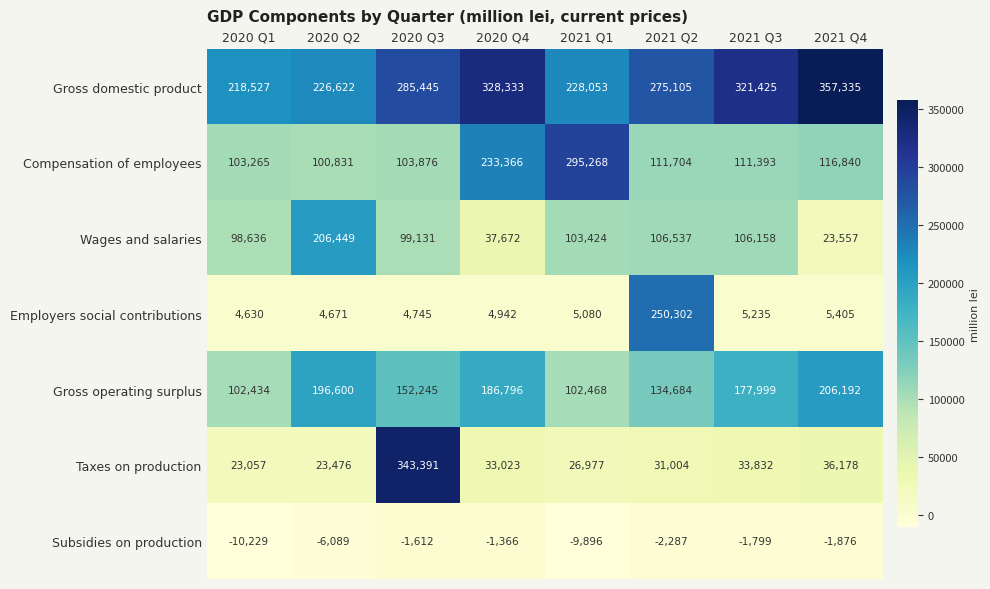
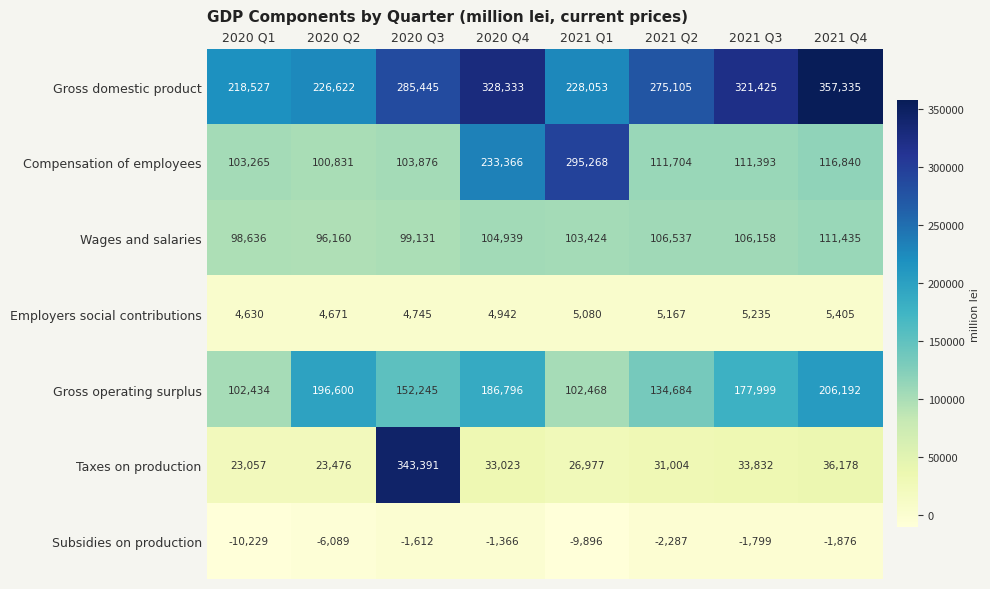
  {
    "Gross domestic product": {
      "2020 Q1": "218,527",
      "2020 Q2": "226,622",
      "2020 Q3": "285,445",
      "2020 Q4": "328,333",
      "2021 Q1": "228,053",
      "2021 Q2": "275,105",
      "2021 Q3": "321,425",
      "2021 Q4": "357,335"
    },
    "Compensation of employees": {
      "2020 Q1": "103,265",
      "2020 Q2": "100,831",
      "2020 Q3": "103,876",
      "2020 Q4": "233,366",
      "2021 Q1": "295,268",
      "2021 Q2": "111,704",
      "2021 Q3": "111,393",
      "2021 Q4": "116,840"
    },
    "Wages and salaries": {
      "2020 Q1": "98,636",
-     "2020 Q2": "206,449",
+     "2020 Q2": "96,160",
      "2020 Q3": "99,131",
-     "2020 Q4": "37,672",
+     "2020 Q4": "104,939",
      "2021 Q1": "103,424",
      "2021 Q2": "106,537",
      "2021 Q3": "106,158",
-     "2021 Q4": "23,557"
+     "2021 Q4": "111,435"
    },
    "Employers social contributions": {
      "2020 Q1": "4,630",
      "2020 Q2": "4,671",
      "2020 Q3": "4,745",
      "2020 Q4": "4,942",
      "2021 Q1": "5,080",
-     "2021 Q2": "250,302",
+     "2021 Q2": "5,167",
      "2021 Q3": "5,235",
      "2021 Q4": "5,405"
    },
    "Gross operating surplus": {
      "2020 Q1": "102,434",
      "2020 Q2": "196,600",
      "2020 Q3": "152,245",
      "2020 Q4": "186,796",
      "2021 Q1": "102,468",
      "2021 Q2": "134,684",
      "2021 Q3": "177,999",
      "2021 Q4": "206,192"
    },
    "Taxes on production": {
      "2020 Q1": "23,057",
      "2020 Q2": "23,476",
      "2020 Q3": "343,391",
      "2020 Q4": "33,023",
      "2021 Q1": "26,977",
      "2021 Q2": "31,004",
      "2021 Q3": "33,832",
      "2021 Q4": "36,178"
    },
    "Subsidies on production": {
      "2020 Q1": "-10,229",
      "2020 Q2": "-6,089",
      "2020 Q3": "-1,612",
      "2020 Q4": "-1,366",
      "2021 Q1": "-9,896",
      "2021 Q2": "-2,287",
      "2021 Q3": "-1,799",
      "2021 Q4": "-1,876"
    }
  }
